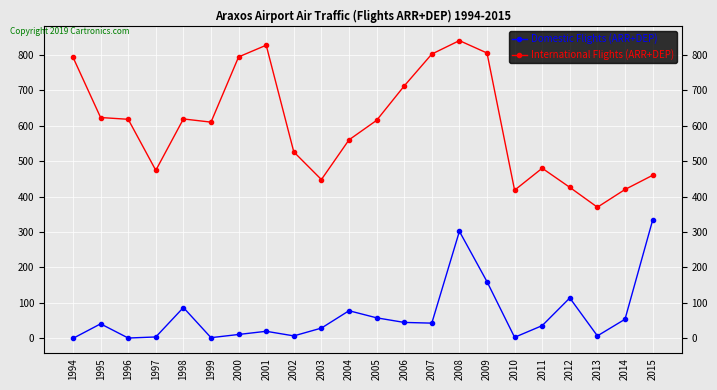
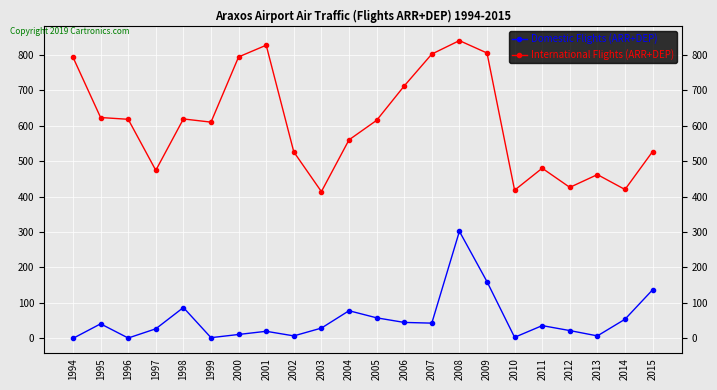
  {
    "Domestic Flights (ARR+DEP)": {
      "1994": 0,
      "1995": 40,
      "1996": 0,
-     "1997": 0,
+     "1997": 30,
      "1998": 90,
      "1999": 0,
      "2000": 10,
      "2001": 20,
      "2002": 10,
      "2003": 30,
      "2004": 80,
      "2005": 60,
      "2006": 50,
      "2007": 40,
      "2008": 300,
      "2009": 160,
      "2010": 0,
      "2011": 40,
-     "2012": 110,
+     "2012": 20,
      "2013": 10,
      "2014": 50,
-     "2015": 330
+     "2015": 140
    },
    "International Flights (ARR+DEP)": {
      "1994": 790,
      "1995": 620,
      "1996": 620,
      "1997": 470,
      "1998": 620,
      "1999": 610,
      "2000": 790,
      "2001": 830,
      "2002": 530,
-     "2003": 450,
+     "2003": 410,
      "2004": 560,
      "2005": 620,
      "2006": 710,
      "2007": 800,
      "2008": 840,
      "2009": 810,
      "2010": 420,
      "2011": 480,
      "2012": 430,
-     "2013": 370,
+     "2013": 460,
      "2014": 420,
-     "2015": 460
+     "2015": 530
    }
  }
